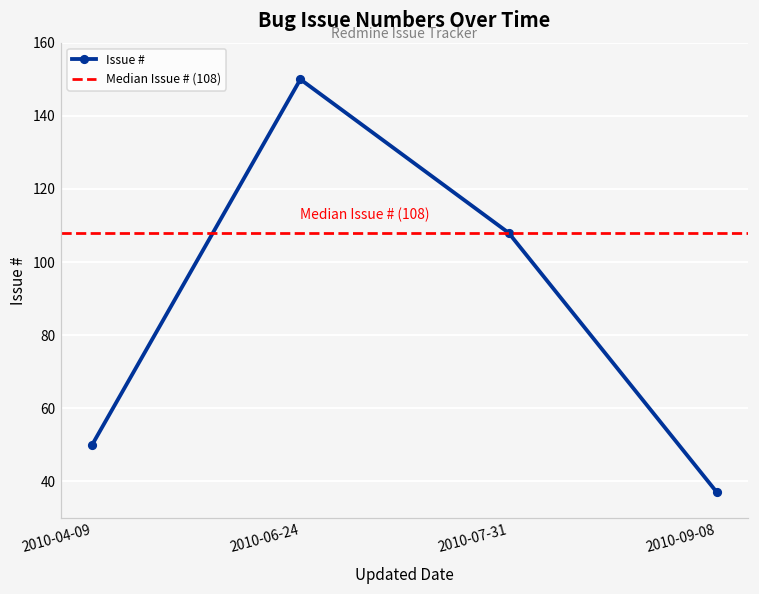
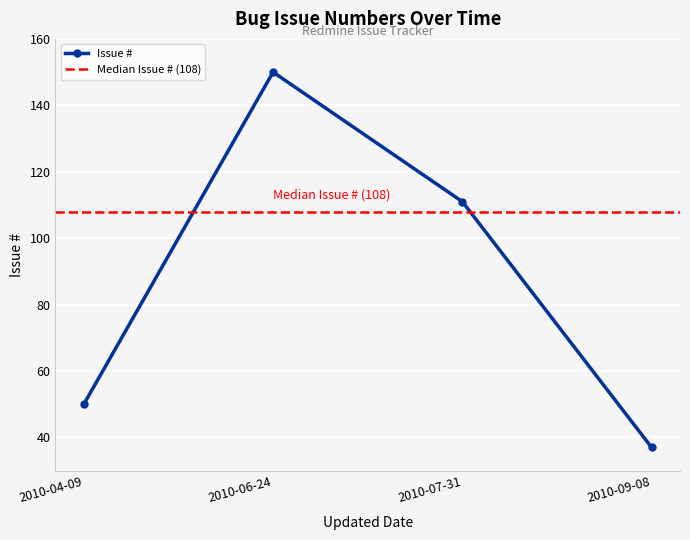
  {
    "2010-04-09": 50,
    "2010-06-24": 150,
-   "2010-07-31": 108,
+   "2010-07-31": 111,
    "2010-09-08": 37
  }
